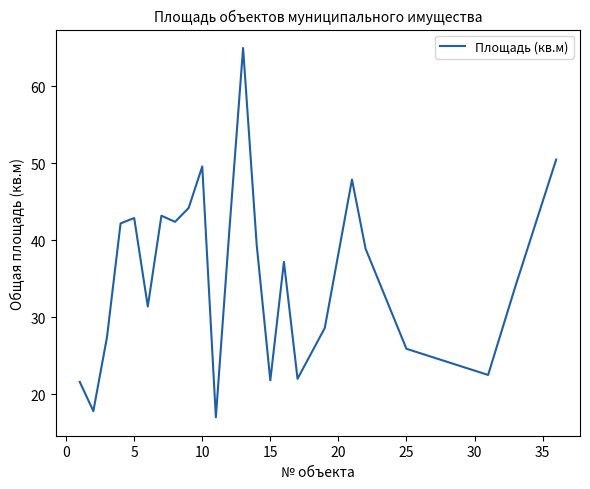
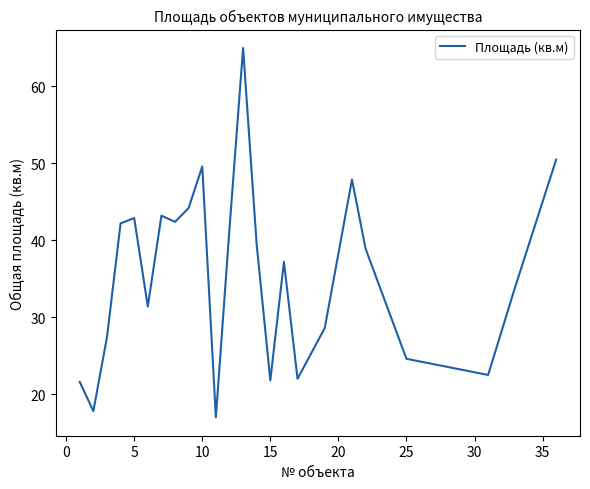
  {
    "5": 43,
    "10": 50,
    "15": 22,
-   "25": 26
+   "25": 25
  }
